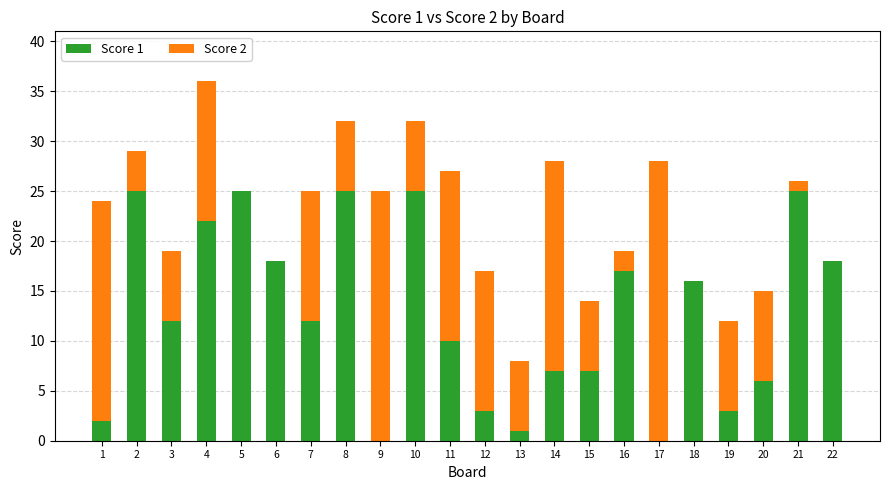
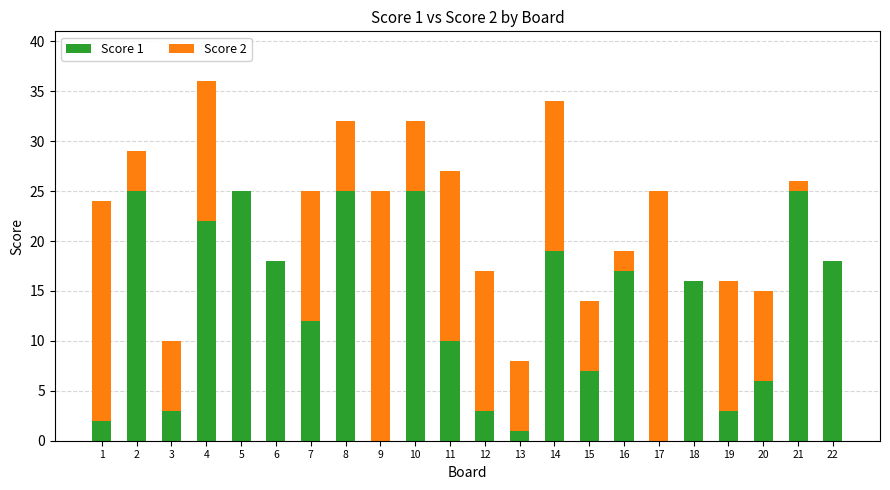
  {
    "Score 1": {
      "1": 2,
      "2": 25,
-     "3": 12,
+     "3": 3,
      "4": 22,
      "5": 25,
      "6": 18,
      "7": 12,
      "8": 25,
      "9": 0,
      "10": 25,
      "11": 10,
      "12": 3,
      "13": 1,
-     "14": 7,
+     "14": 19,
      "15": 7,
      "16": 17,
      "17": 0,
      "18": 16,
      "19": 3,
      "20": 6,
      "21": 25,
      "22": 18
    },
    "Score 2": {
      "1": 22,
      "2": 4,
      "3": 7,
      "4": 14,
      "5": 0,
      "6": 0,
      "7": 13,
      "8": 7,
      "9": 25,
      "10": 7,
      "11": 17,
      "12": 14,
      "13": 7,
-     "14": 21,
+     "14": 15,
      "15": 7,
      "16": 2,
-     "17": 28,
+     "17": 25,
      "18": 0,
-     "19": 9,
+     "19": 13,
      "20": 9,
      "21": 1,
      "22": 0
    }
  }
